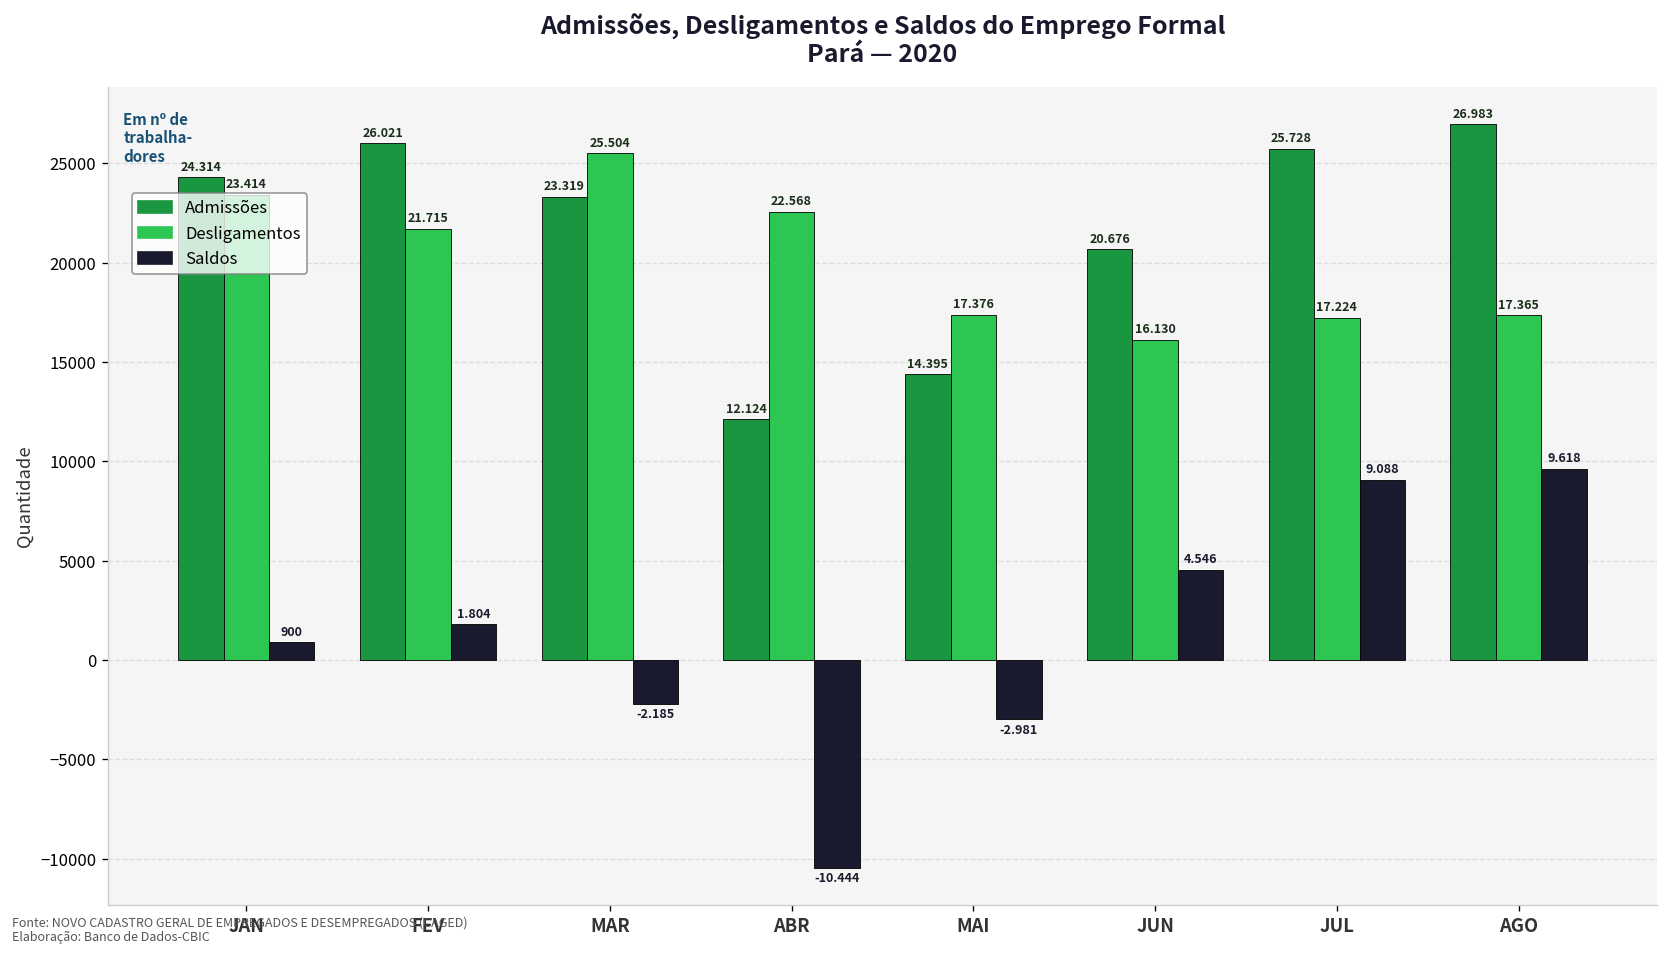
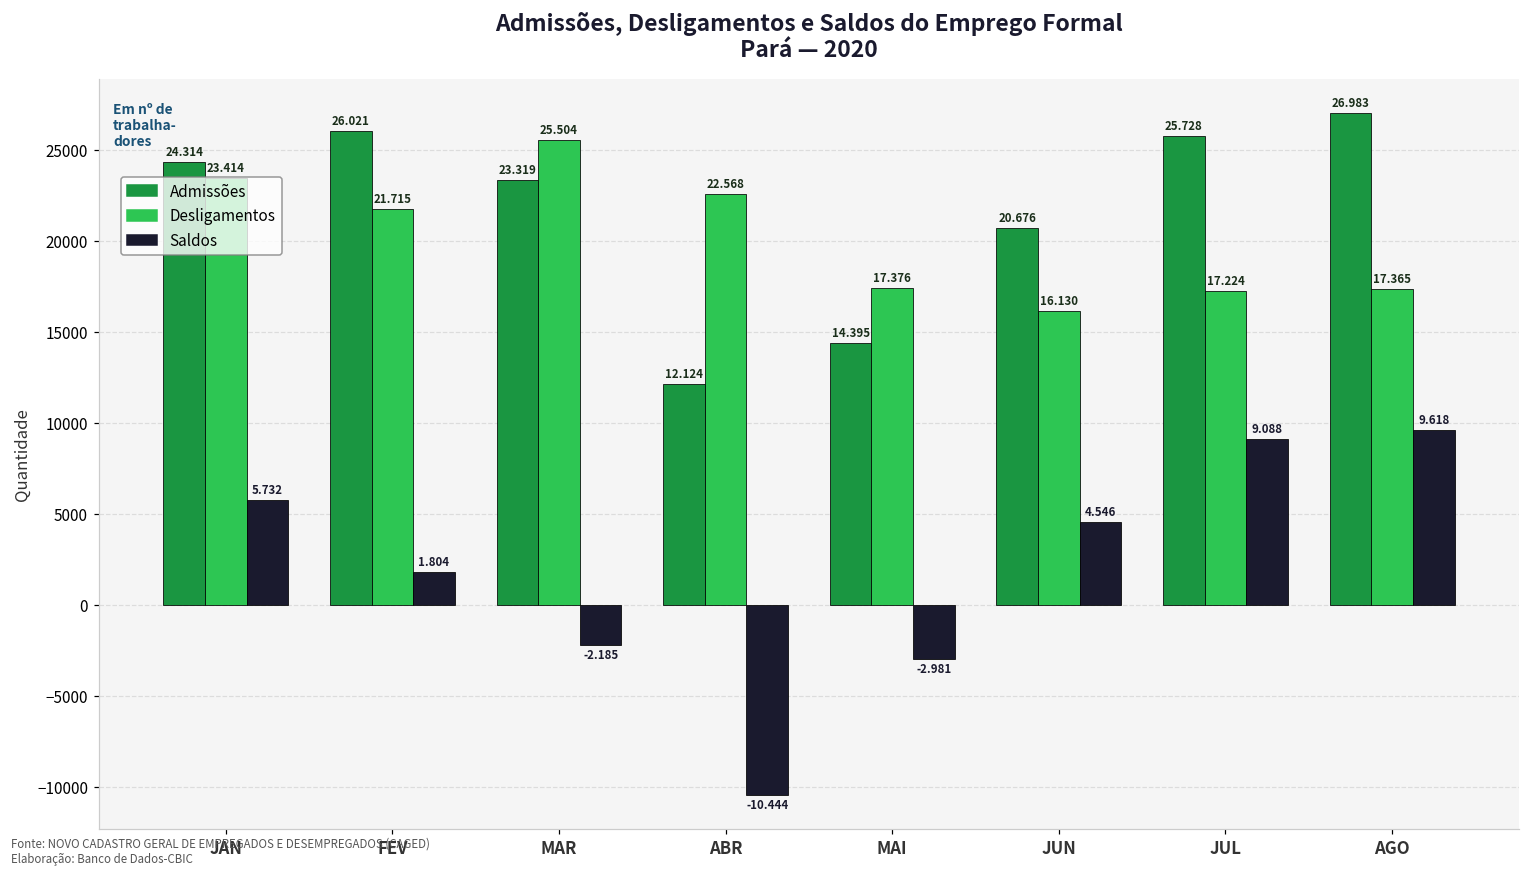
  {
    "Saldos": {
-     "JAN": 900
+     "JAN": 5.732
    }
  }
